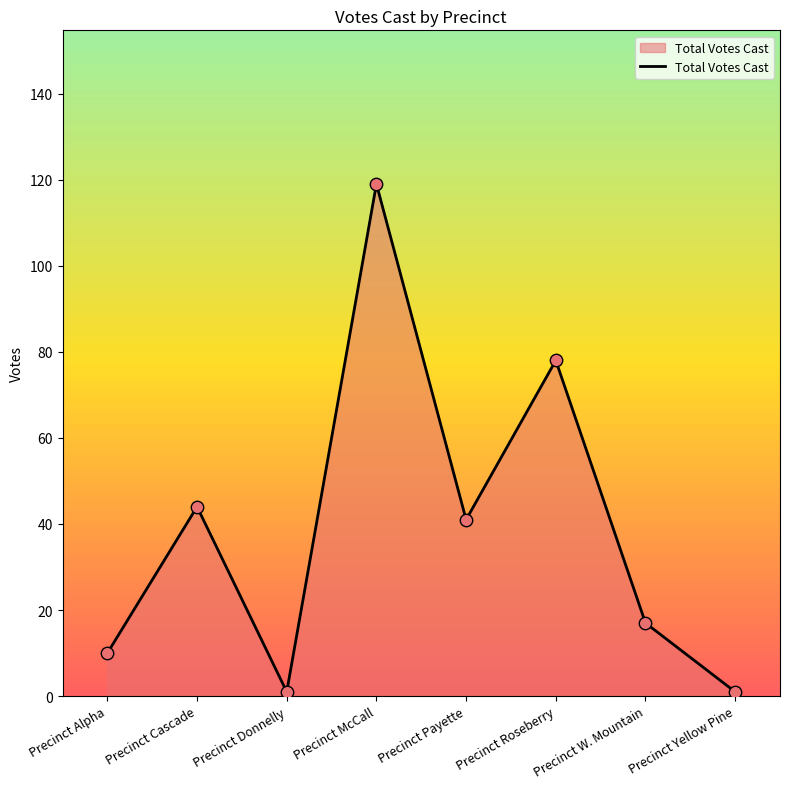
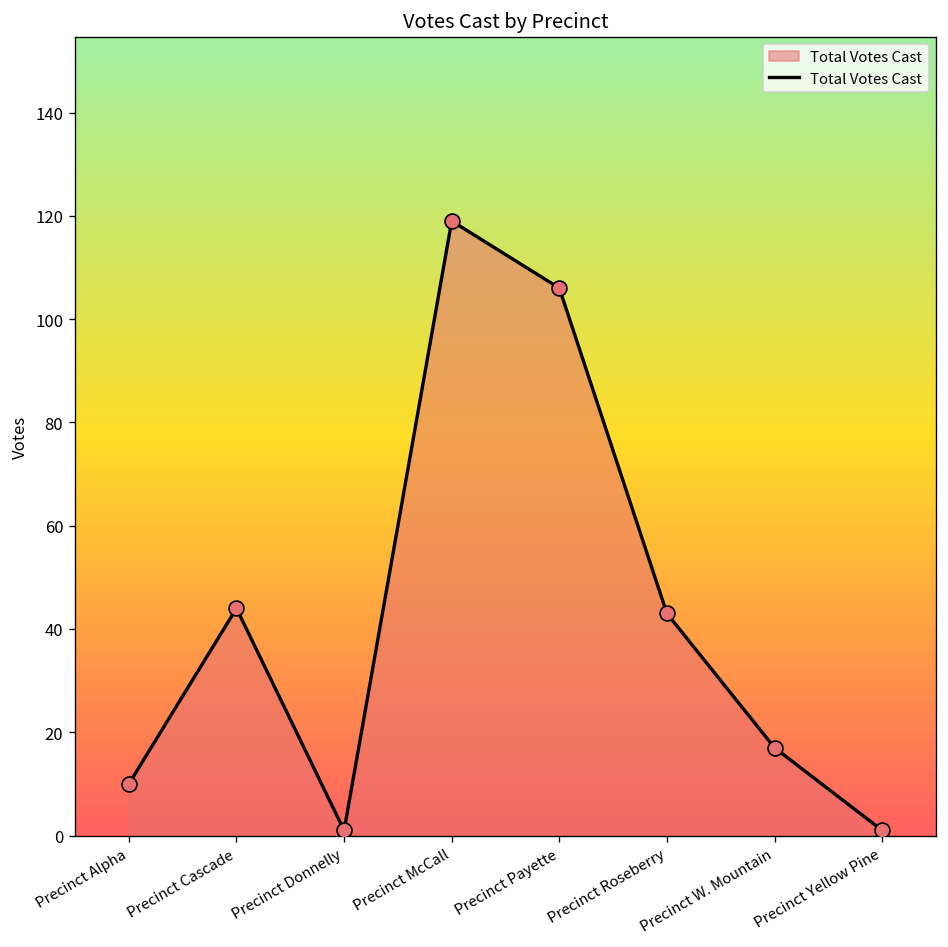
  {
    "Precinct Alpha": 10,
    "Precinct Cascade": 44,
    "Precinct Donnelly": 1,
    "Precinct McCall": 119,
-   "Precinct Payette": 41,
-   "Precinct Roseberry": 78,
+   "Precinct Payette": 106,
+   "Precinct Roseberry": 43,
    "Precinct W. Mountain": 17,
    "Precinct Yellow Pine": 1
  }
